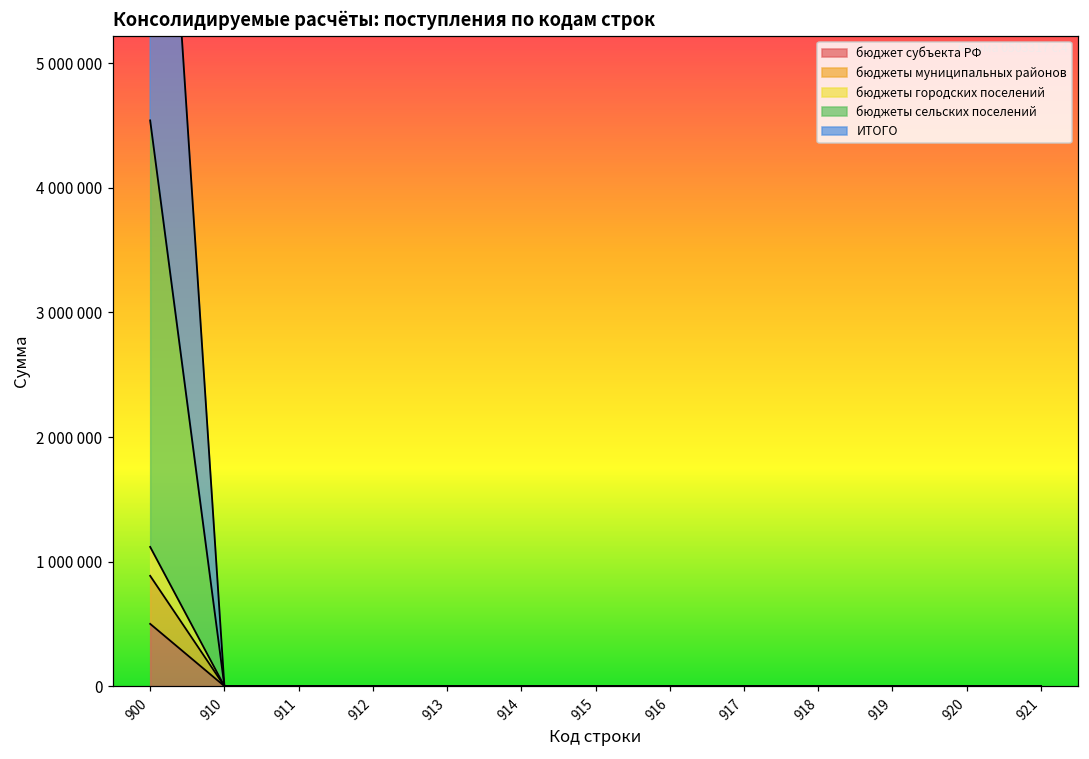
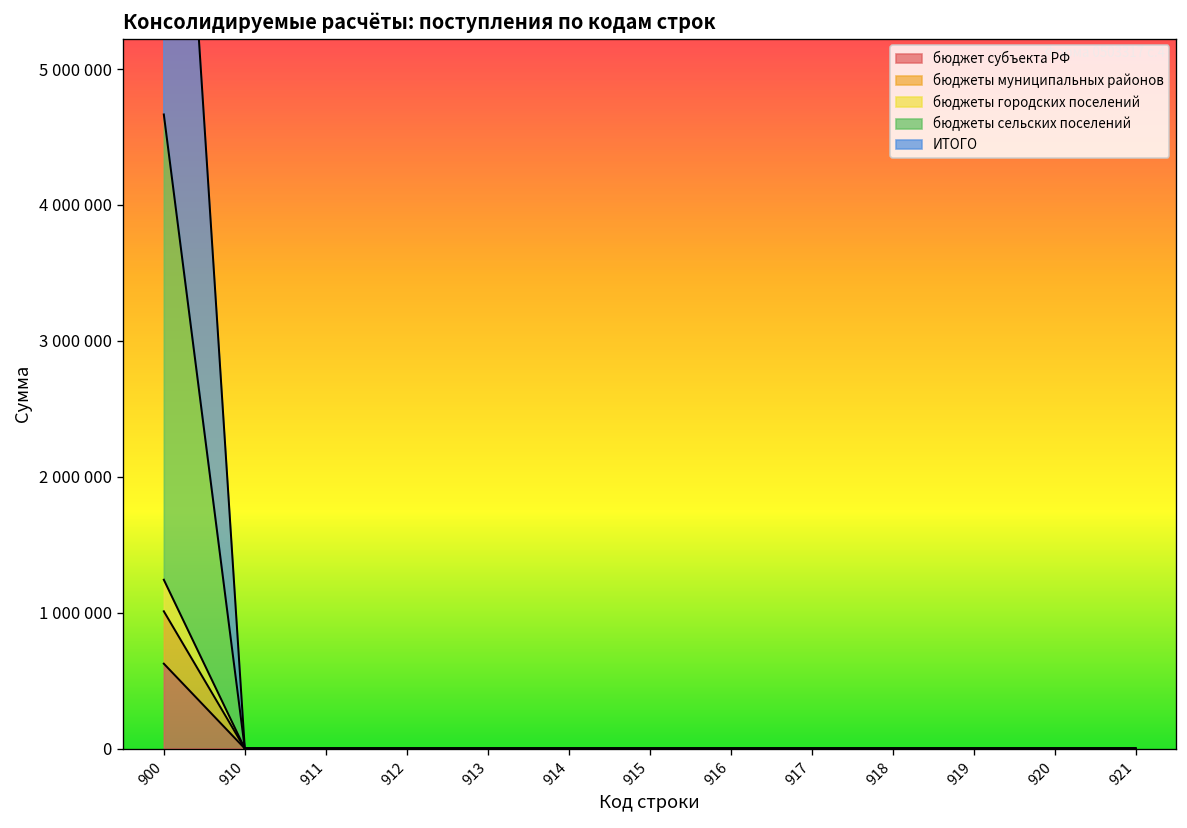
  {
    "бюджет субъекта РФ": {
-     "900": 500000
+     "900": 620000
    },
    "бюджеты сельских поселений": {
      "900": 3420000
    }
  }
